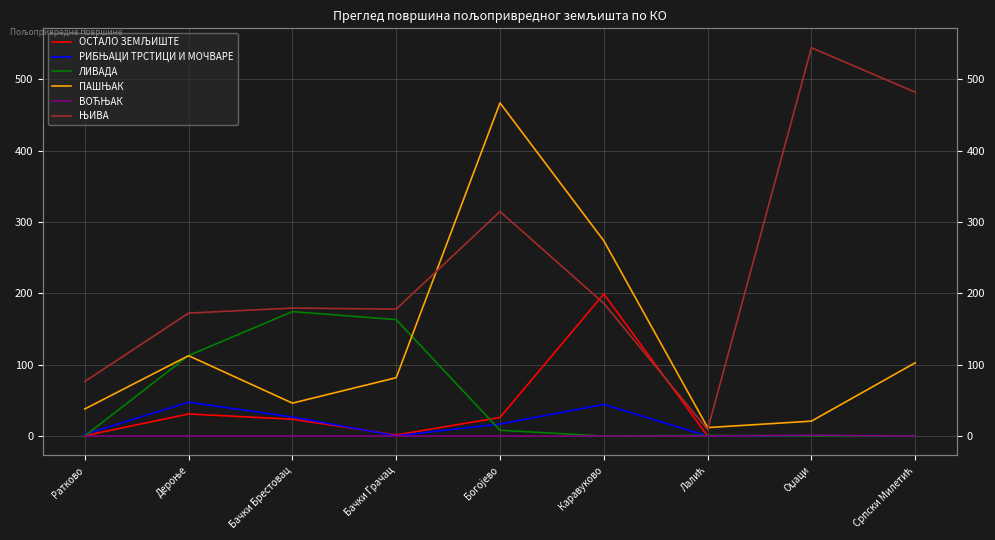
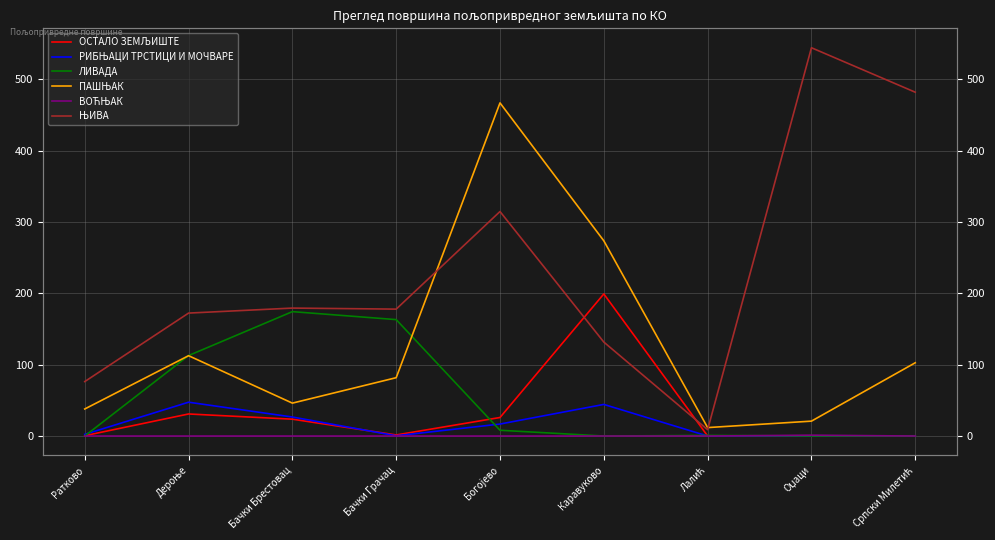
  {
    "ОСТАЛО ЗЕМЉИШТЕ": {
      "Дероње": 30,
      "Богојево": 30,
      "Каравуково": 200
    },
    "РИБЊАЦИ ТРСТИЦИ И МОЧВАРЕ": {
      "Дероње": 50,
      "Богојево": 20,
      "Каравуково": 40
    },
    "ЛИВАДА": {
      "Бачки Брестовац": 170,
      "Бачки Грачац": 160,
      "Богојево": 10
    },
    "ПАШЊАК": {
      "Ратково": 40,
      "Бачки Брестовац": 50,
      "Бачки Грачац": 80,
      "Богојево": 470,
      "Каравуково": 270,
      "Оџаци": 20,
      "Српски Милетић": 100
    },
    "ВОЋЊАК": {
      "Дероње": 0,
      "Бачки Брестовац": 0,
      "Богојево": 0
    },
    "ЊИВА": {
      "Ратково": 80,
      "Дероње": 170,
      "Бачки Брестовац": 180,
      "Бачки Грачац": 180,
      "Богојево": 310,
-     "Каравуково": 190,
+     "Каравуково": 130,
      "Оџаци": 540,
      "Српски Милетић": 480
    }
  }
